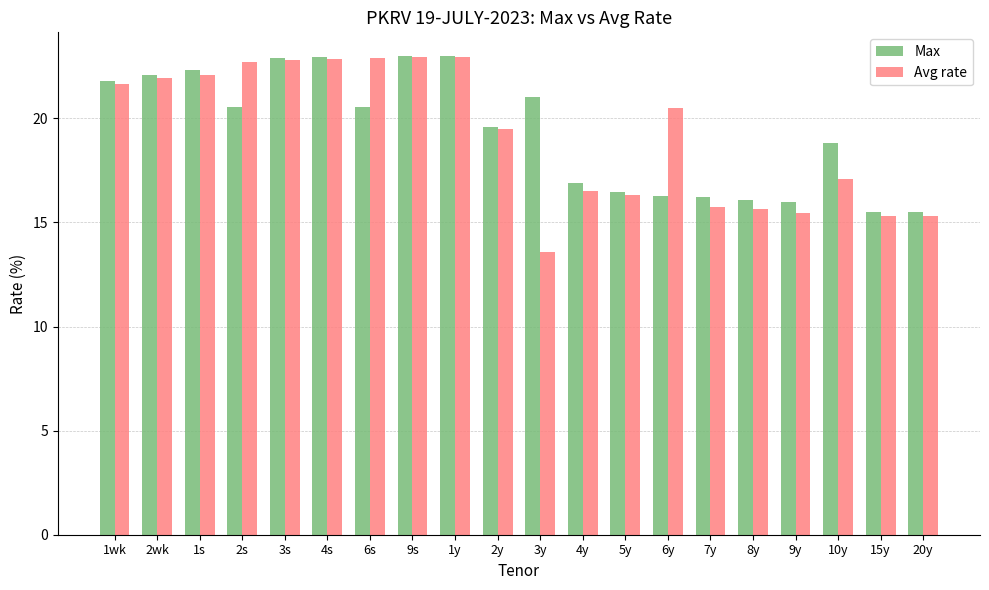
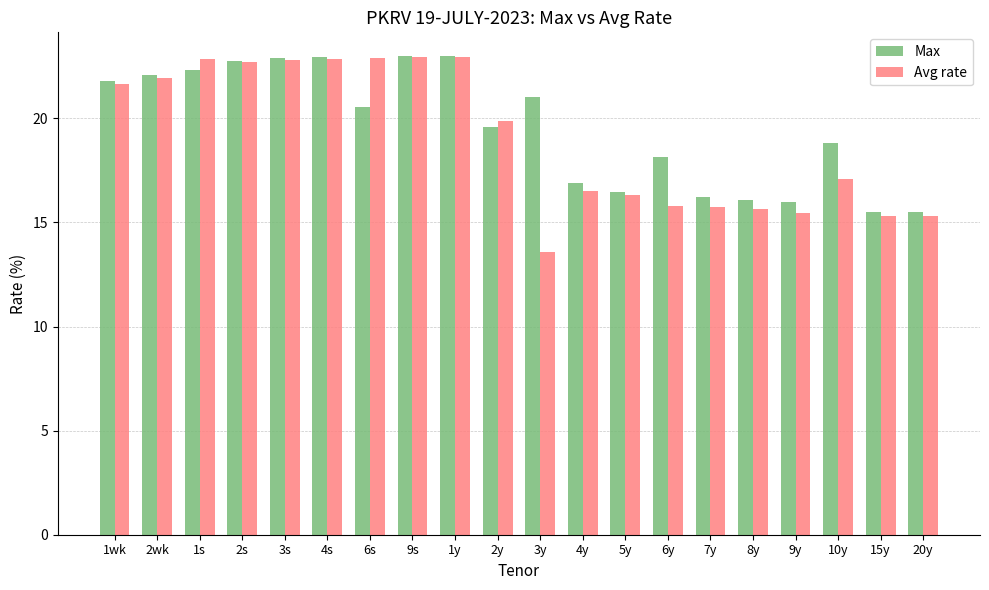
  {
    "Max": {
      "1wk": 21.8,
      "2wk": 22.1,
      "1s": 22.3,
-     "2s": 20.5,
+     "2s": 22.8,
      "3s": 22.9,
      "4s": 22.9,
      "6s": 20.6,
      "9s": 23.0,
      "1y": 23.0,
      "2y": 19.6,
      "3y": 21.0,
      "4y": 16.9,
      "5y": 16.5,
-     "6y": 16.3,
+     "6y": 18.1,
      "7y": 16.2,
      "8y": 16.1,
      "9y": 16.0,
      "10y": 18.8,
      "15y": 15.5,
      "20y": 15.5
    },
    "Avg rate": {
      "1wk": 21.6,
      "2wk": 21.9,
-     "1s": 22.1,
+     "1s": 22.9,
      "2s": 22.7,
      "3s": 22.8,
      "4s": 22.9,
      "6s": 22.9,
      "9s": 22.9,
      "1y": 22.9,
-     "2y": 19.5,
+     "2y": 19.9,
      "3y": 13.6,
      "4y": 16.5,
      "5y": 16.3,
-     "6y": 20.5,
+     "6y": 15.8,
      "7y": 15.7,
      "8y": 15.6,
      "9y": 15.5,
      "10y": 17.1,
      "15y": 15.3,
      "20y": 15.3
    }
  }
